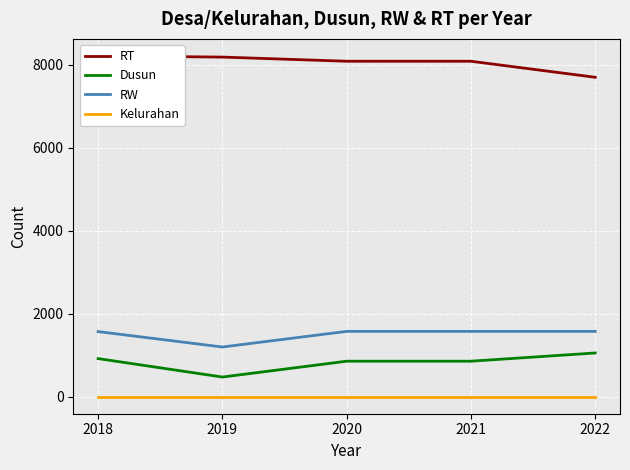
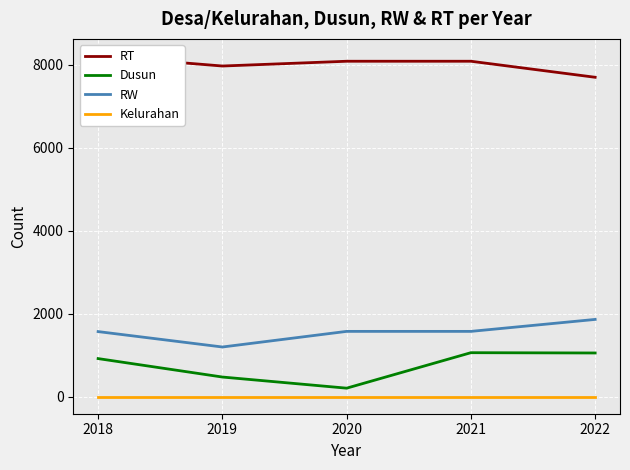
  {
    "RT": {
-     "2019": 8200,
+     "2019": 8000,
      "2020": 8100,
      "2021": 8100,
      "2022": 7700
    },
    "Dusun": {
      "2018": 900,
      "2019": 500,
-     "2020": 900,
-     "2021": 900,
+     "2020": 200,
+     "2021": 1100,
      "2022": 1100
    },
    "RW": {
      "2018": 1600,
      "2019": 1200,
      "2020": 1600,
      "2021": 1600,
-     "2022": 1600
+     "2022": 1900
    },
    "Kelurahan": {
      "2018": 0,
      "2019": 0,
      "2020": 0,
      "2021": 0,
      "2022": 0
    }
  }
